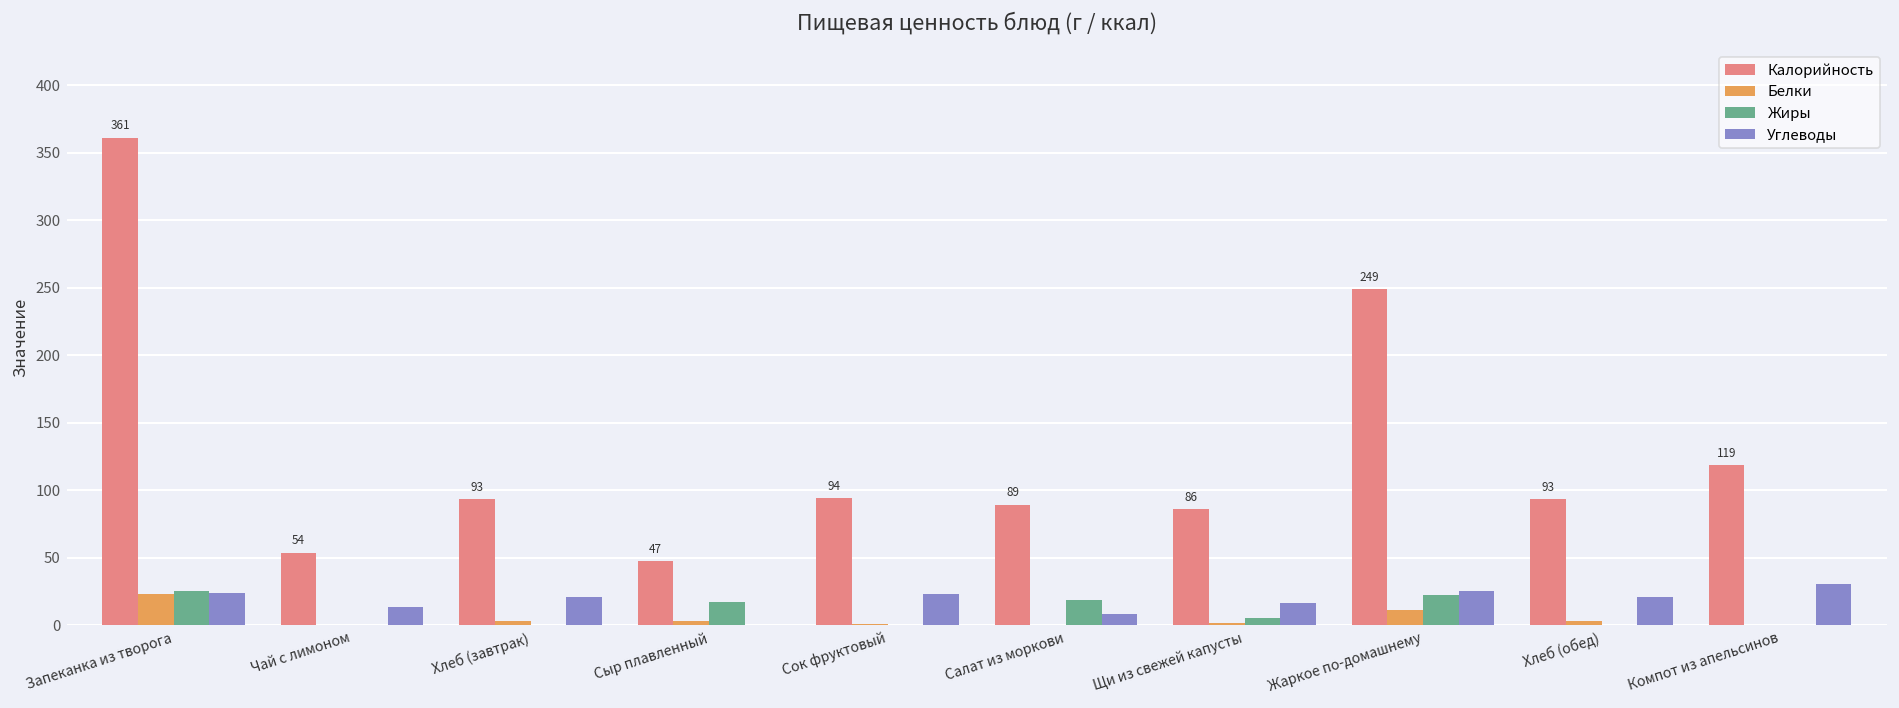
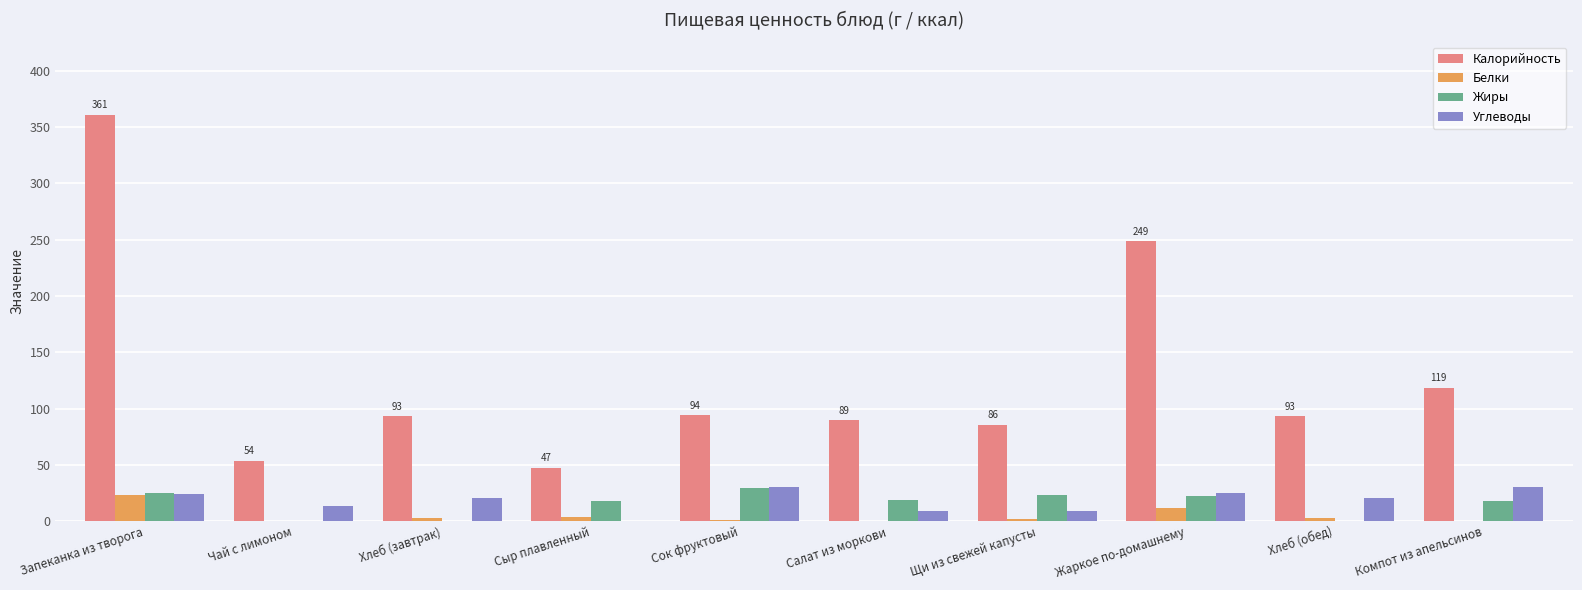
  {
    "Жиры": {
      "Запеканка из творога": 25,
      "Сыр плавленный": 18,
-     "Сок фруктовый": 0,
+     "Сок фруктовый": 30,
      "Салат из моркови": 19,
-     "Щи из свежей капусты": 6,
+     "Щи из свежей капусты": 23,
      "Жаркое по-домашнему": 23,
-     "Компот из апельсинов": 0
+     "Компот из апельсинов": 18
    },
    "Углеводы": {
      "Запеканка из творога": 24,
      "Чай с лимоном": 14,
      "Хлеб (завтрак)": 21,
      "Сыр плавленный": 0,
-     "Сок фруктовый": 23,
+     "Сок фруктовый": 31,
      "Салат из моркови": 9,
-     "Щи из свежей капусты": 16,
+     "Щи из свежей капусты": 9,
      "Жаркое по-домашнему": 25,
      "Хлеб (обед)": 21,
      "Компот из апельсинов": 31
    }
  }
